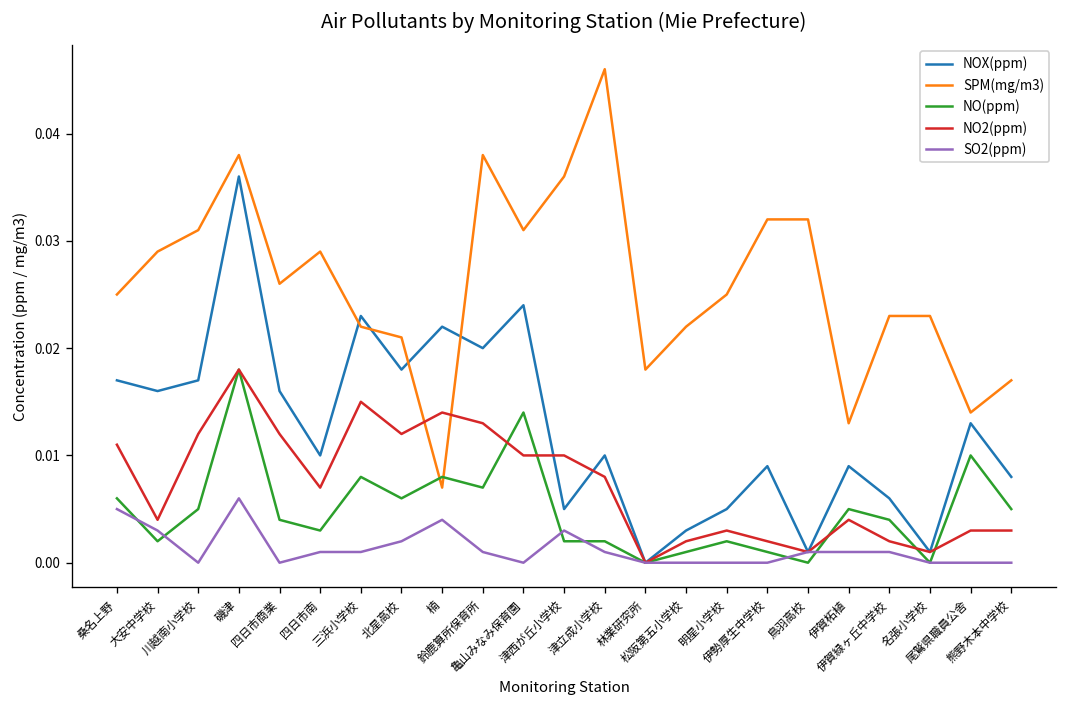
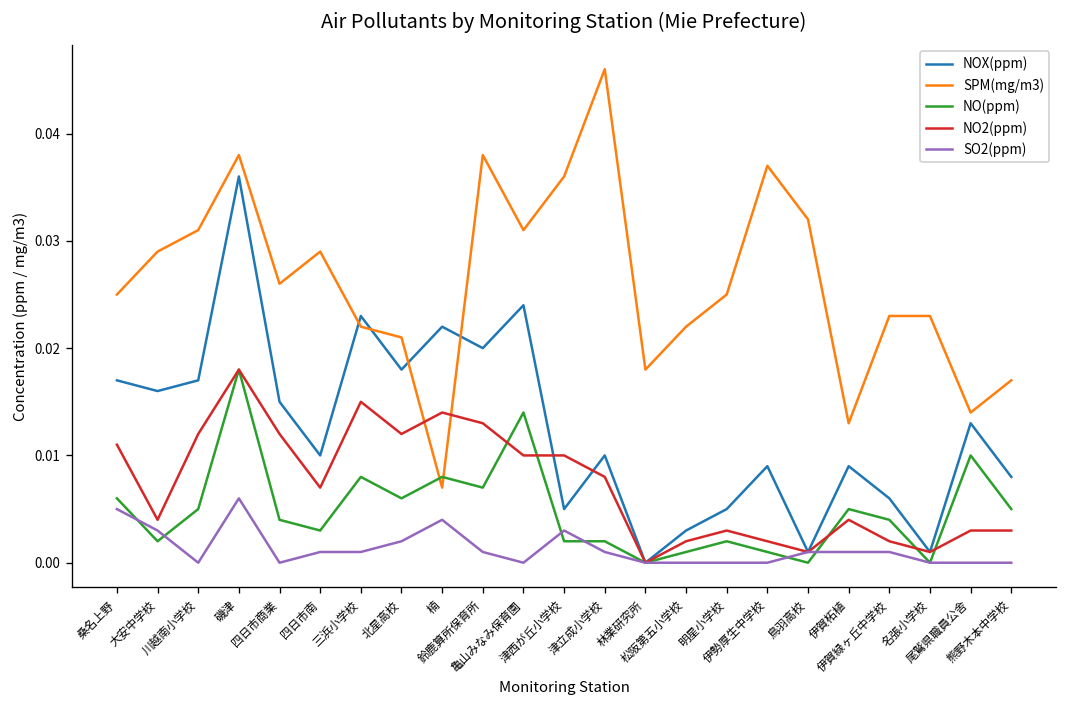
  {
    "NOX(ppm)": {
      "桑名上野": 0.017,
      "大安中学校": 0.016,
      "川越南小学校": 0.017,
      "磯津": 0.036,
-     "四日市商業": 0.016,
+     "四日市商業": 0.015,
      "四日市南": 0.010,
      "三浜小学校": 0.023,
      "北星高校": 0.018,
      "楠": 0.022,
      "鈴鹿算所保育所": 0.020,
      "亀山みなみ保育園": 0.024,
      "津西が丘小学校": 0.005,
      "津立成小学校": 0.010,
      "松阪第五小学校": 0.003,
      "明星小学校": 0.005,
      "伊勢厚生中学校": 0.009,
      "伊賀柘植": 0.009,
      "伊賀緑ヶ丘中学校": 0.006,
      "尾鷲県職員公舎": 0.013,
      "熊野木本中学校": 0.008
    },
    "SPM(mg/m3)": {
      "桑名上野": 0.025,
      "大安中学校": 0.029,
      "川越南小学校": 0.031,
      "磯津": 0.038,
      "四日市商業": 0.026,
      "四日市南": 0.029,
      "三浜小学校": 0.022,
      "北星高校": 0.021,
      "楠": 0.007,
      "鈴鹿算所保育所": 0.038,
      "亀山みなみ保育園": 0.031,
      "津西が丘小学校": 0.036,
      "津立成小学校": 0.046,
      "林業研究所": 0.018,
      "松阪第五小学校": 0.022,
      "明星小学校": 0.025,
-     "伊勢厚生中学校": 0.032,
+     "伊勢厚生中学校": 0.037,
      "鳥羽高校": 0.032,
      "伊賀柘植": 0.013,
      "伊賀緑ヶ丘中学校": 0.023,
      "名張小学校": 0.023,
      "尾鷲県職員公舎": 0.014,
      "熊野木本中学校": 0.017
    },
    "NO(ppm)": {
      "桑名上野": 0.006,
      "大安中学校": 0.002,
      "川越南小学校": 0.005,
      "四日市商業": 0.004,
      "四日市南": 0.003,
      "三浜小学校": 0.008,
      "北星高校": 0.006,
      "楠": 0.008,
      "鈴鹿算所保育所": 0.007,
      "亀山みなみ保育園": 0.014,
      "津西が丘小学校": 0.002,
      "津立成小学校": 0.002,
      "松阪第五小学校": 0.001,
      "明星小学校": 0.002,
      "伊勢厚生中学校": 0.001,
      "鳥羽高校": 0.000,
      "伊賀柘植": 0.005,
      "伊賀緑ヶ丘中学校": 0.004,
      "尾鷲県職員公舎": 0.010,
      "熊野木本中学校": 0.005
    },
    "NO2(ppm)": {
      "桑名上野": 0.011,
      "大安中学校": 0.004,
      "川越南小学校": 0.012,
      "四日市商業": 0.012,
      "四日市南": 0.007,
      "三浜小学校": 0.015,
      "北星高校": 0.012,
      "楠": 0.014,
      "鈴鹿算所保育所": 0.013,
      "亀山みなみ保育園": 0.010,
      "津西が丘小学校": 0.010,
      "津立成小学校": 0.008,
      "松阪第五小学校": 0.002,
      "明星小学校": 0.003,
      "伊勢厚生中学校": 0.002,
      "伊賀柘植": 0.004,
      "伊賀緑ヶ丘中学校": 0.002,
      "尾鷲県職員公舎": 0.003,
      "熊野木本中学校": 0.003
    },
    "SO2(ppm)": {
      "桑名上野": 0.005,
      "大安中学校": 0.003,
      "川越南小学校": 0.000,
      "磯津": 0.006,
      "四日市商業": 0.000,
      "四日市南": 0.001,
      "三浜小学校": 0.001,
      "北星高校": 0.002,
      "楠": 0.004,
      "鈴鹿算所保育所": 0.001,
      "亀山みなみ保育園": 0.000,
      "津西が丘小学校": 0.003,
      "津立成小学校": 0.001,
      "松阪第五小学校": 0.000,
      "明星小学校": 0.000,
      "伊勢厚生中学校": 0.000,
      "伊賀柘植": 0.001,
      "伊賀緑ヶ丘中学校": 0.001,
      "尾鷲県職員公舎": 0.000,
      "熊野木本中学校": 0.000
    }
  }
